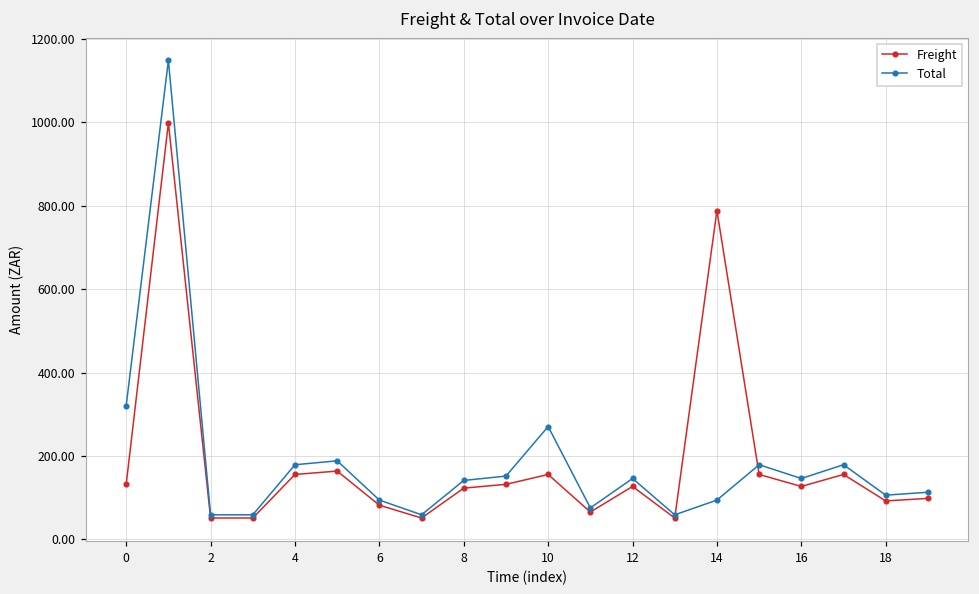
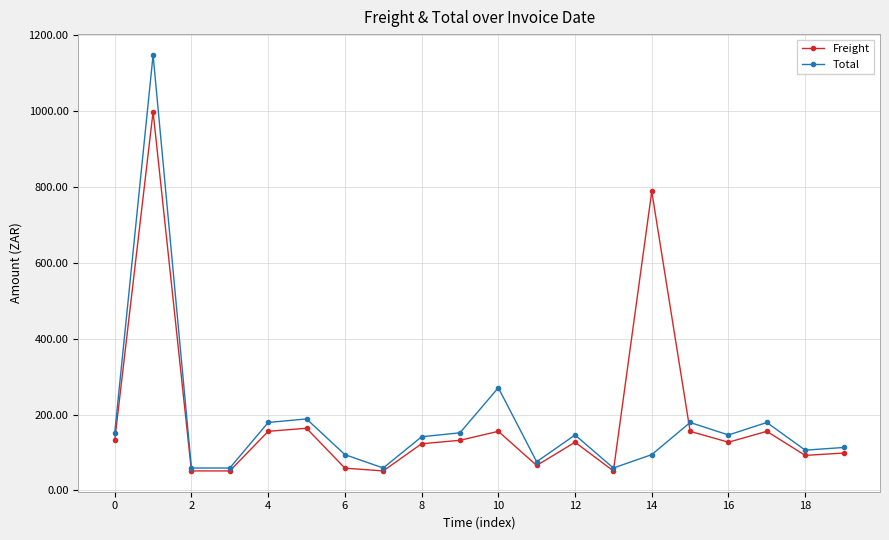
  {
    "Freight": {
      "0": 130,
      "2": 50,
      "4": 160,
-     "6": 80,
+     "6": 60,
      "8": 120,
      "10": 160,
      "12": 130,
      "14": 790,
      "16": 130,
      "18": 90
    },
    "Total": {
-     "0": 320,
+     "0": 150,
      "2": 60,
      "4": 180,
      "6": 90,
      "8": 140,
      "10": 270,
      "12": 150,
      "14": 90,
      "16": 150,
      "18": 110
    }
  }
